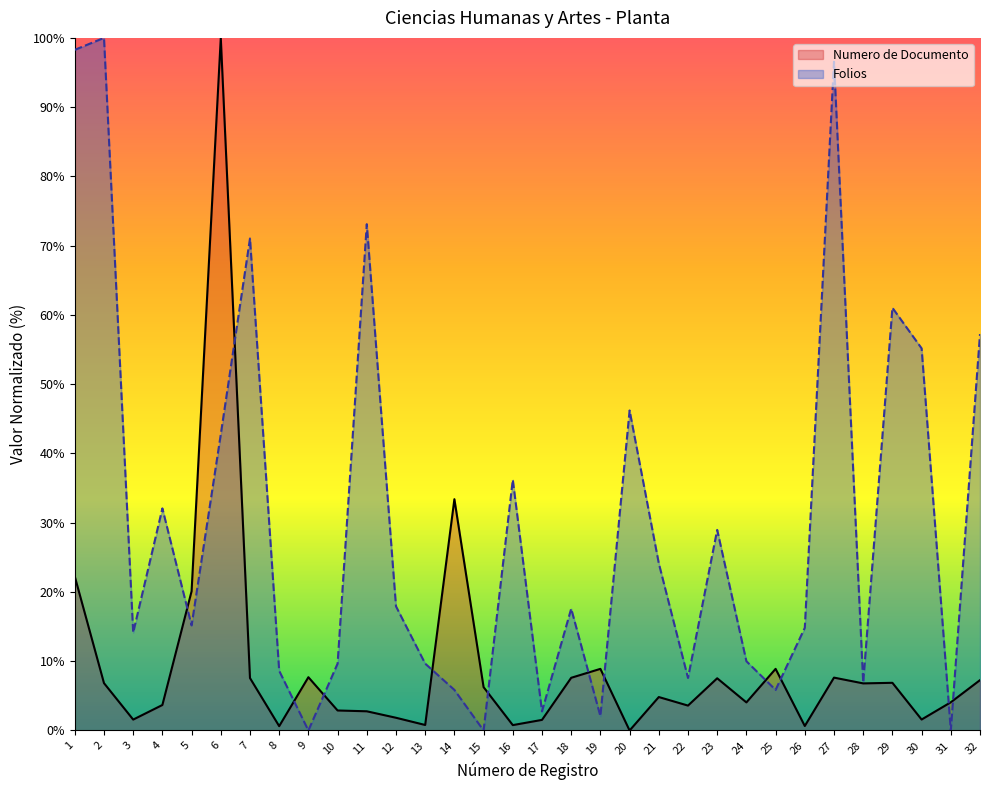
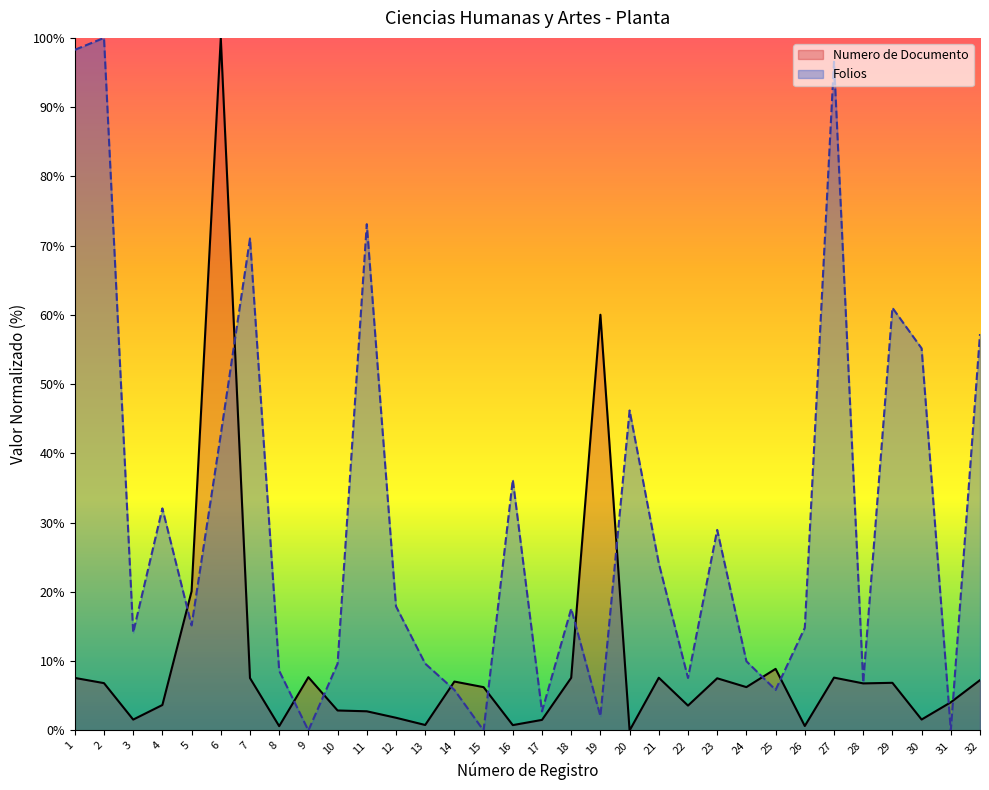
  {
    "Numero de Documento": {
-     "1": "22%",
+     "1": "8%",
      "2": "7%",
      "3": "2%",
      "4": "4%",
      "5": "20%",
      "6": "100%",
      "7": "8%",
      "8": "1%",
      "9": "8%",
      "10": "3%",
      "11": "3%",
      "12": "2%",
      "13": "1%",
-     "14": "33%",
+     "14": "7%",
      "15": "6%",
      "16": "1%",
      "17": "2%",
      "18": "8%",
-     "19": "9%",
+     "19": "60%",
      "20": "0%",
-     "21": "5%",
+     "21": "8%",
      "22": "4%",
      "23": "8%",
-     "24": "4%",
+     "24": "6%",
      "25": "9%",
      "26": "1%",
      "27": "8%",
      "29": "7%",
      "30": "2%",
      "31": "4%",
      "32": "7%"
    },
    "Folios": {
      "1": "98%",
      "2": "100%",
      "3": "14%",
      "4": "32%",
      "5": "15%",
      "6": "43%",
      "7": "71%",
      "8": "9%",
      "9": "0%",
      "10": "10%",
      "11": "73%",
      "12": "18%",
      "13": "10%",
      "14": "6%",
      "15": "0%",
      "16": "36%",
      "17": "3%",
      "18": "18%",
      "19": "2%",
      "20": "46%",
      "21": "24%",
      "22": "8%",
      "23": "29%",
      "24": "10%",
      "25": "6%",
      "26": "15%",
      "29": "61%",
      "30": "55%",
      "31": "0%",
      "32": "57%"
    }
  }
